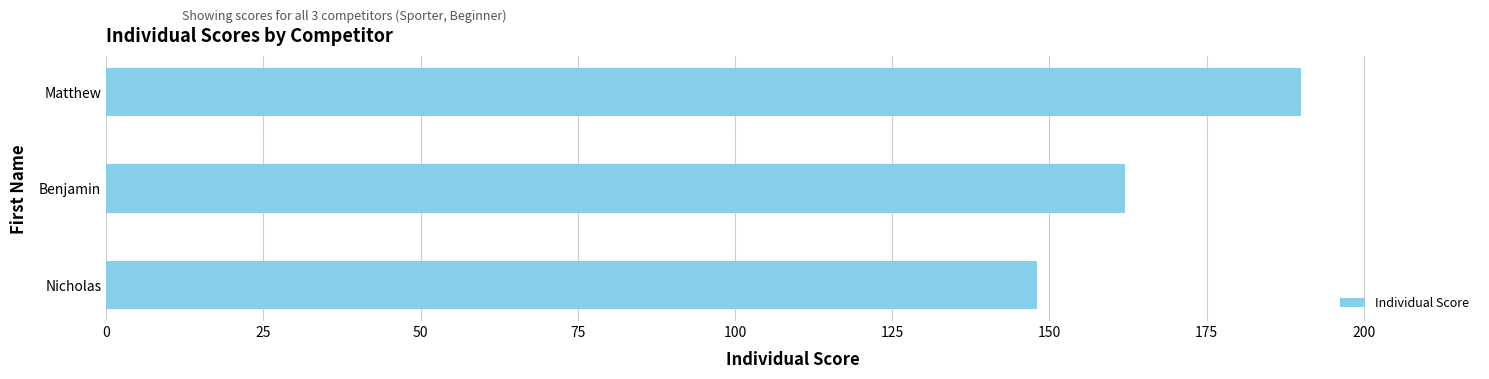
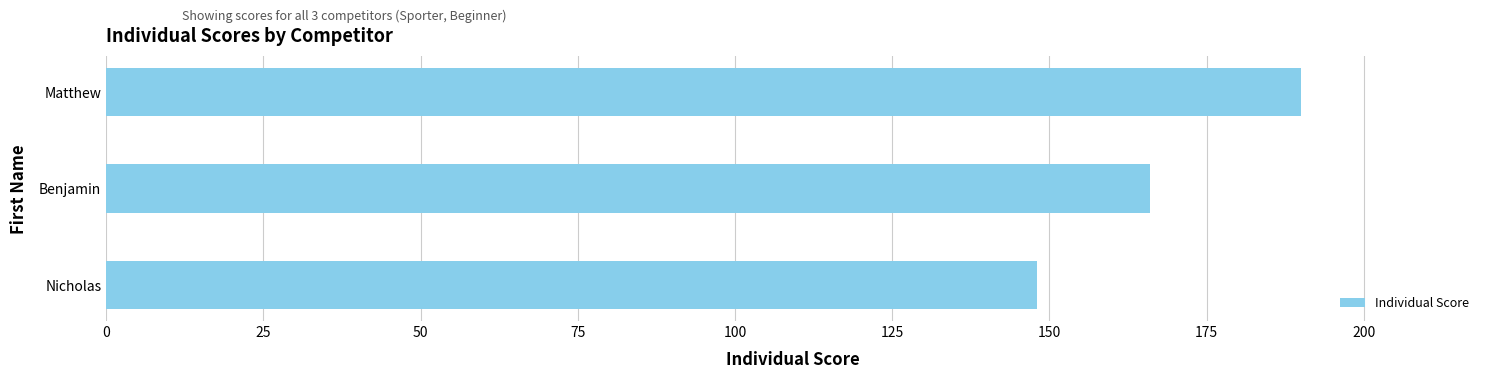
  {
    "Matthew": 190,
-   "Benjamin": 162,
+   "Benjamin": 166,
    "Nicholas": 148
  }
